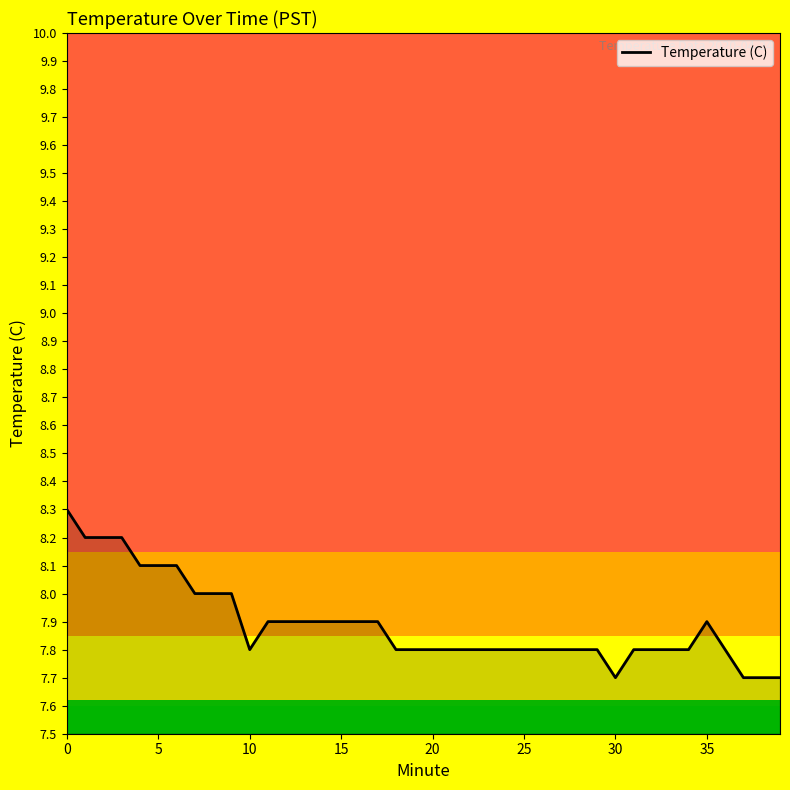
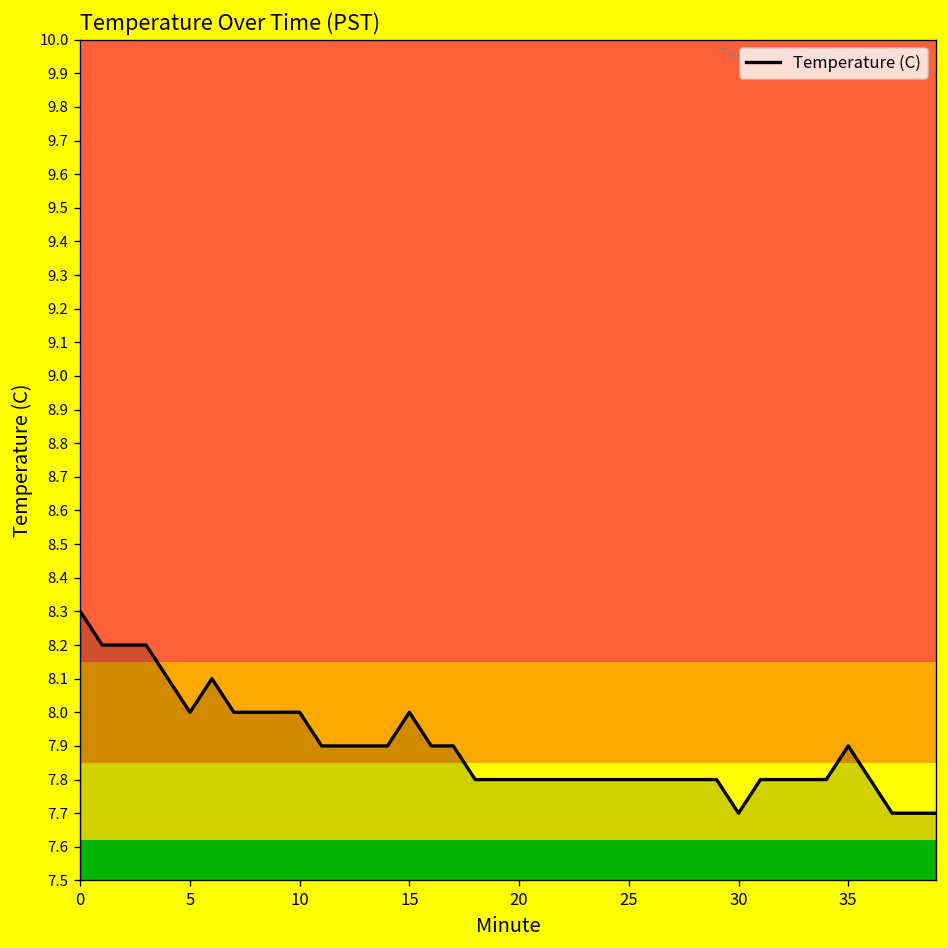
  {
    "0": 8.3,
-   "5": 8.1,
-   "10": 7.8,
-   "15": 7.9,
+   "5": 8.0,
+   "10": 8.0,
+   "15": 8.0,
    "20": 7.8,
    "25": 7.8,
    "30": 7.7,
    "35": 7.9
  }
